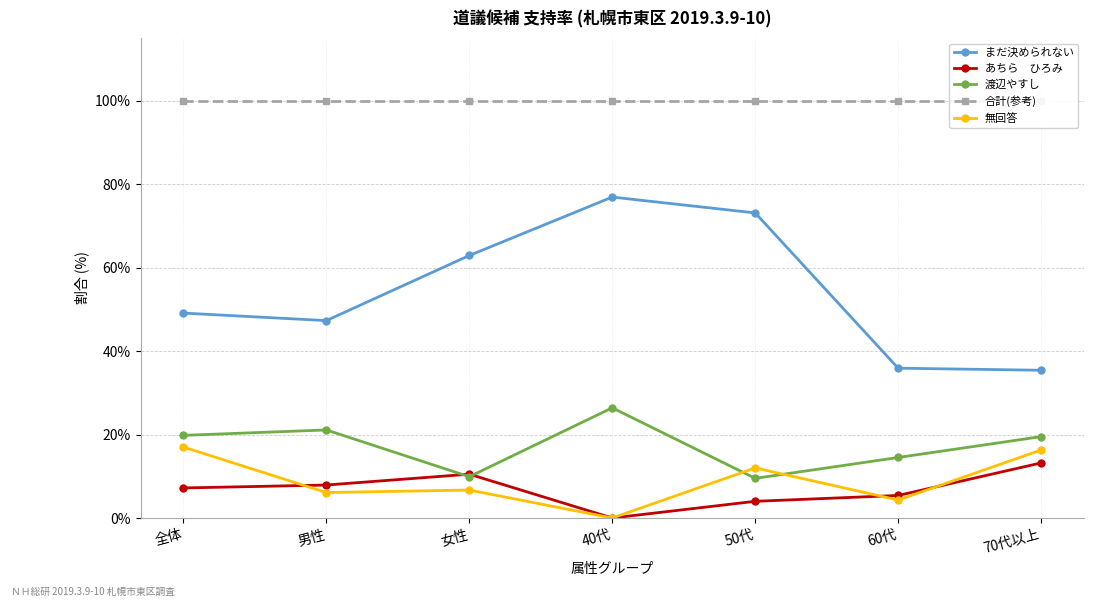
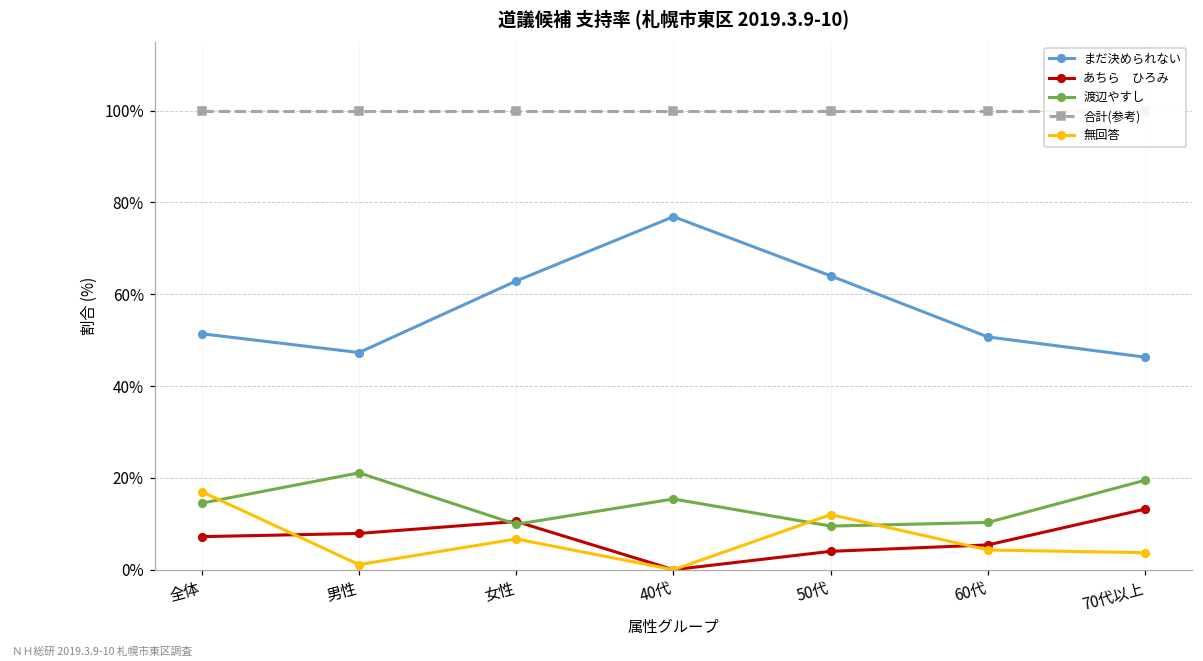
  {
    "まだ決められない": {
-     "全体": "49%",
+     "全体": "51%",
      "男性": "47%",
      "女性": "63%",
      "40代": "77%",
-     "50代": "73%",
-     "60代": "36%",
-     "70代以上": "35%"
+     "50代": "64%",
+     "60代": "51%",
+     "70代以上": "46%"
    },
    "あちら ひろみ": {
      "全体": "7%",
      "男性": "8%",
      "50代": "4%",
      "60代": "5%",
      "70代以上": "13%"
    },
    "渡辺やすし": {
-     "全体": "20%",
+     "全体": "15%",
      "男性": "21%",
-     "40代": "26%",
+     "40代": "15%",
      "50代": "10%",
-     "60代": "15%",
+     "60代": "10%",
      "70代以上": "20%"
    },
    "合計(参考)": {
      "全体": "100%",
      "男性": "100%",
      "女性": "100%",
      "40代": "100%",
      "50代": "100%",
      "60代": "100%"
    },
    "無回答": {
      "全体": "17%",
-     "男性": "6%",
+     "男性": "1%",
      "女性": "7%",
      "50代": "12%",
      "60代": "4%",
-     "70代以上": "16%"
+     "70代以上": "4%"
    }
  }
